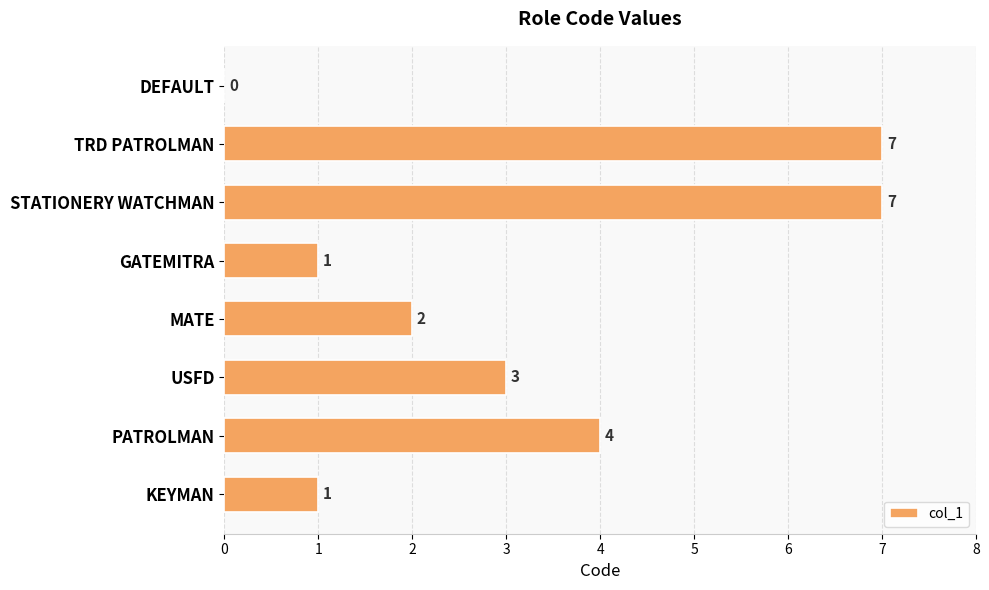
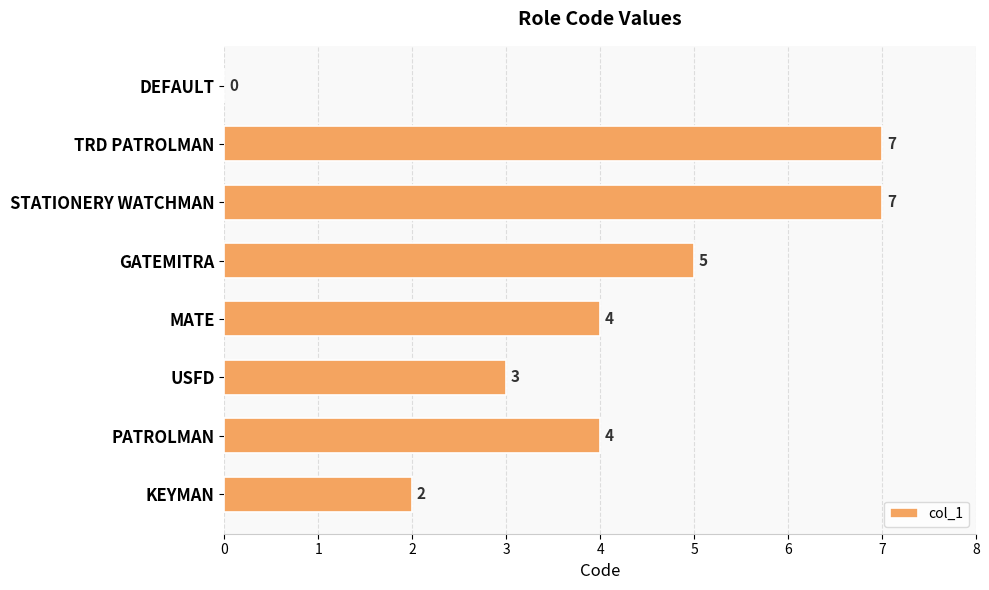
  {
    "DEFAULT": 0,
    "TRD PATROLMAN": 7,
    "STATIONERY WATCHMAN": 7,
-   "GATEMITRA": 1,
-   "MATE": 2,
+   "GATEMITRA": 5,
+   "MATE": 4,
    "USFD": 3,
    "PATROLMAN": 4,
-   "KEYMAN": 1
+   "KEYMAN": 2
  }
